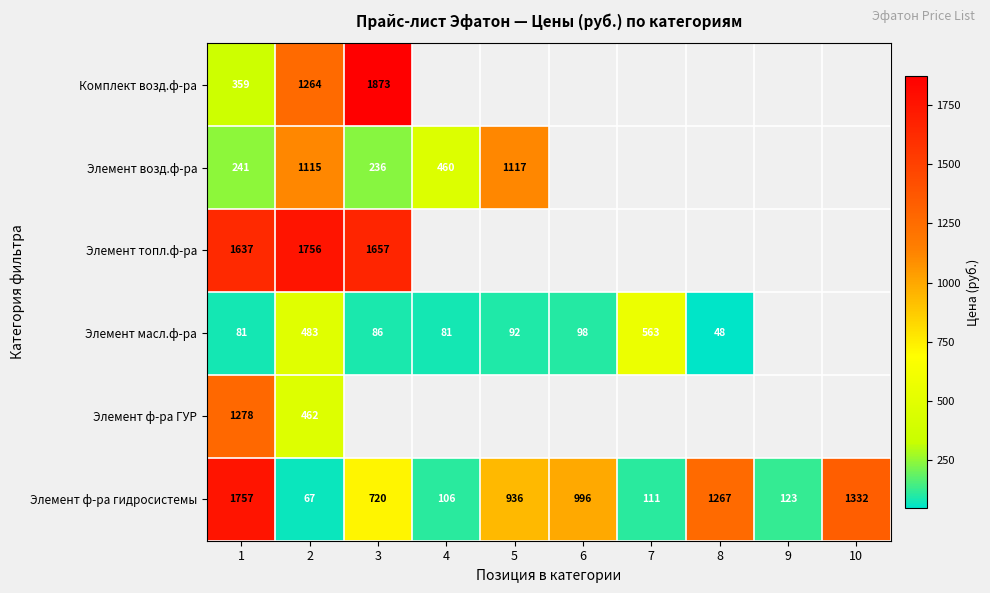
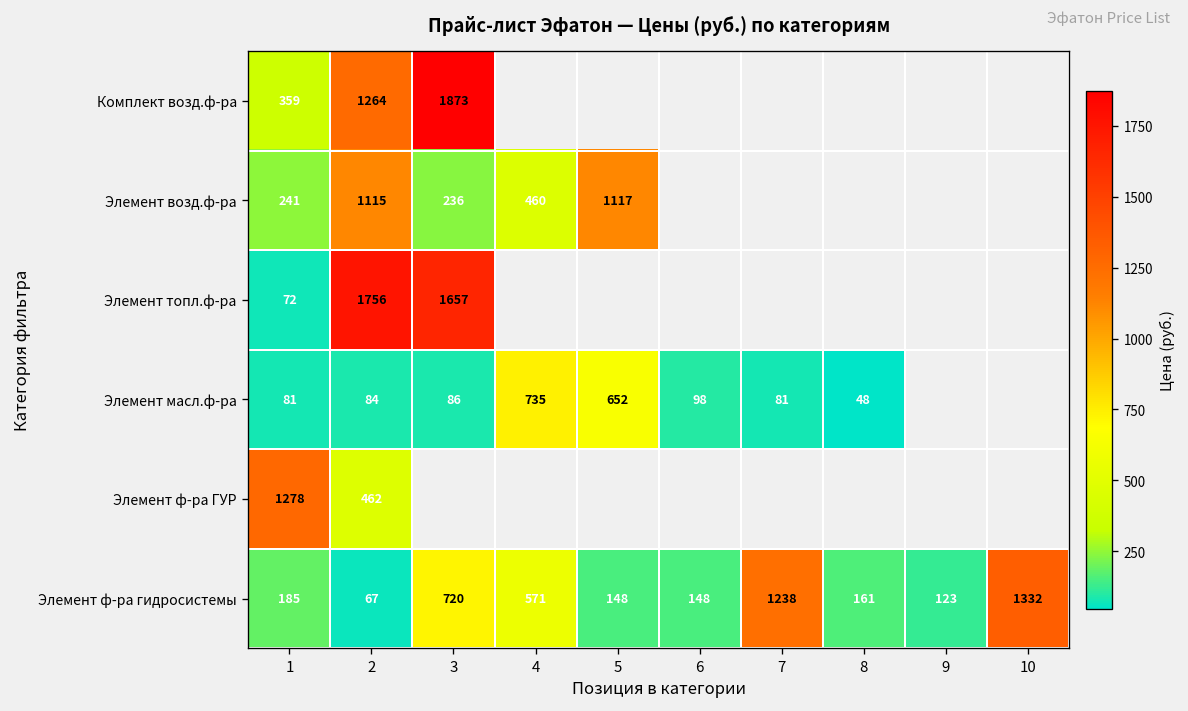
  {
    "Комплект возд.ф-ра": {
      "1": 359,
      "2": 1264,
      "3": 1873
    },
    "Элемент возд.ф-ра": {
      "1": 241,
      "2": 1115,
      "3": 236,
      "4": 460,
      "5": 1117
    },
    "Элемент топл.ф-ра": {
-     "1": 1637,
+     "1": 72,
      "2": 1756,
      "3": 1657
    },
    "Элемент масл.ф-ра": {
      "1": 81,
-     "2": 483,
+     "2": 84,
      "3": 86,
-     "4": 81,
-     "5": 92,
+     "4": 735,
+     "5": 652,
      "6": 98,
-     "7": 563,
+     "7": 81,
      "8": 48
    },
    "Элемент ф-ра ГУР": {
      "1": 1278,
      "2": 462
    },
    "Элемент ф-ра гидросистемы": {
-     "1": 1757,
+     "1": 185,
      "2": 67,
      "3": 720,
-     "4": 106,
-     "5": 936,
-     "6": 996,
-     "7": 111,
-     "8": 1267,
+     "4": 571,
+     "5": 148,
+     "6": 148,
+     "7": 1238,
+     "8": 161,
      "9": 123,
      "10": 1332
    }
  }
